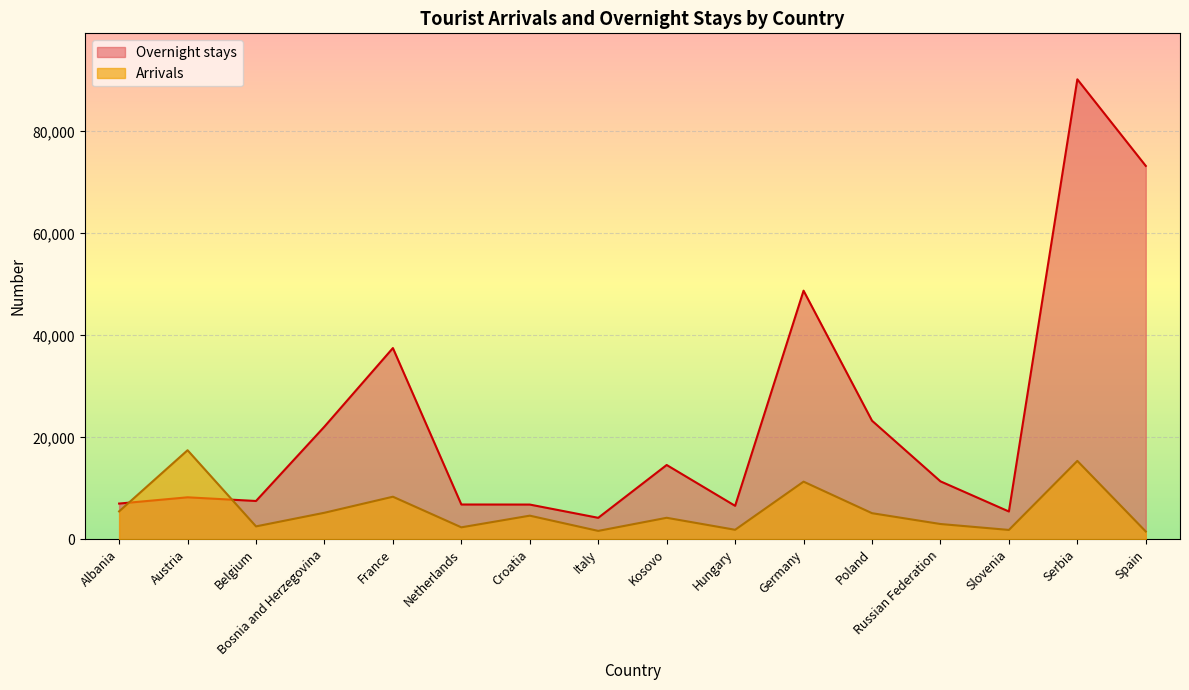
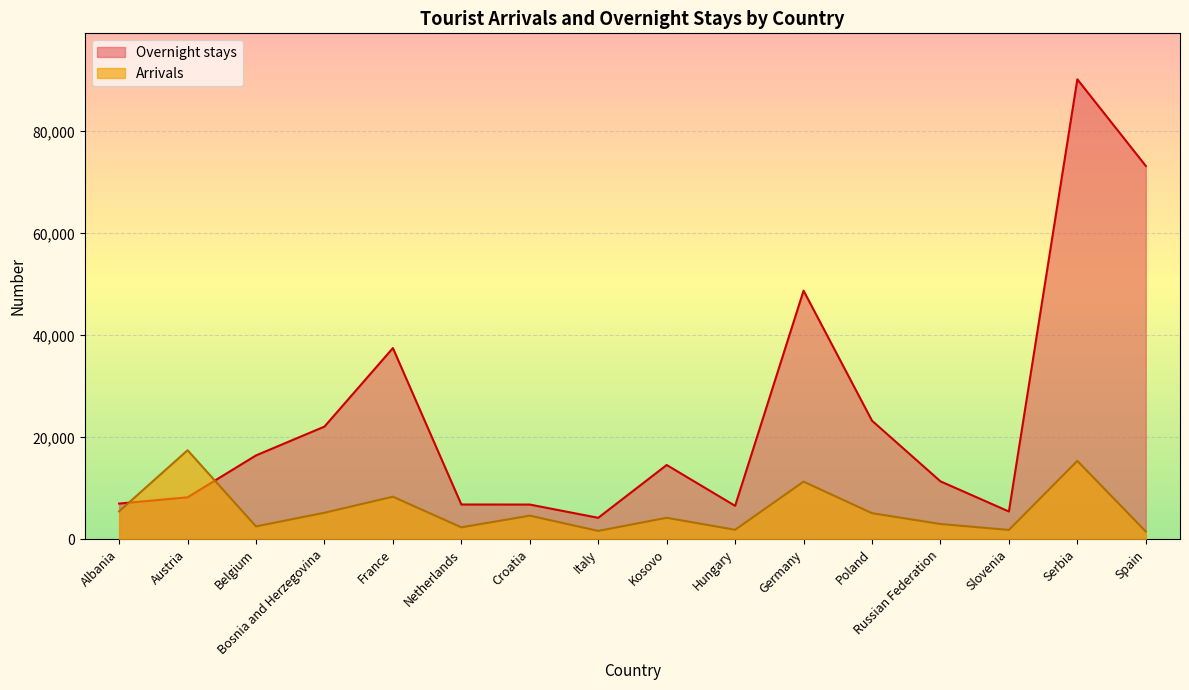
  {
    "Overnight stays": {
      "Albania": "7,000",
      "Austria": "8,000",
-     "Belgium": "8,000",
+     "Belgium": "16,000",
      "Bosnia and Herzegovina": "22,000",
      "France": "38,000",
      "Netherlands": "7,000",
      "Croatia": "7,000",
      "Italy": "4,000",
      "Kosovo": "15,000",
      "Hungary": "7,000",
      "Germany": "49,000",
      "Poland": "23,000",
      "Russian Federation": "11,000",
      "Slovenia": "5,000",
      "Serbia": "90,000",
      "Spain": "73,000"
    },
    "Arrivals": {
      "Albania": "5,000",
      "Austria": "17,000",
      "Belgium": "3,000",
      "Bosnia and Herzegovina": "5,000",
      "France": "8,000",
      "Netherlands": "2,000",
      "Croatia": "5,000",
      "Italy": "2,000",
      "Kosovo": "4,000",
      "Hungary": "2,000",
      "Germany": "11,000",
      "Poland": "5,000",
      "Russian Federation": "3,000",
      "Slovenia": "2,000",
      "Serbia": "15,000",
      "Spain": "2,000"
    }
  }
